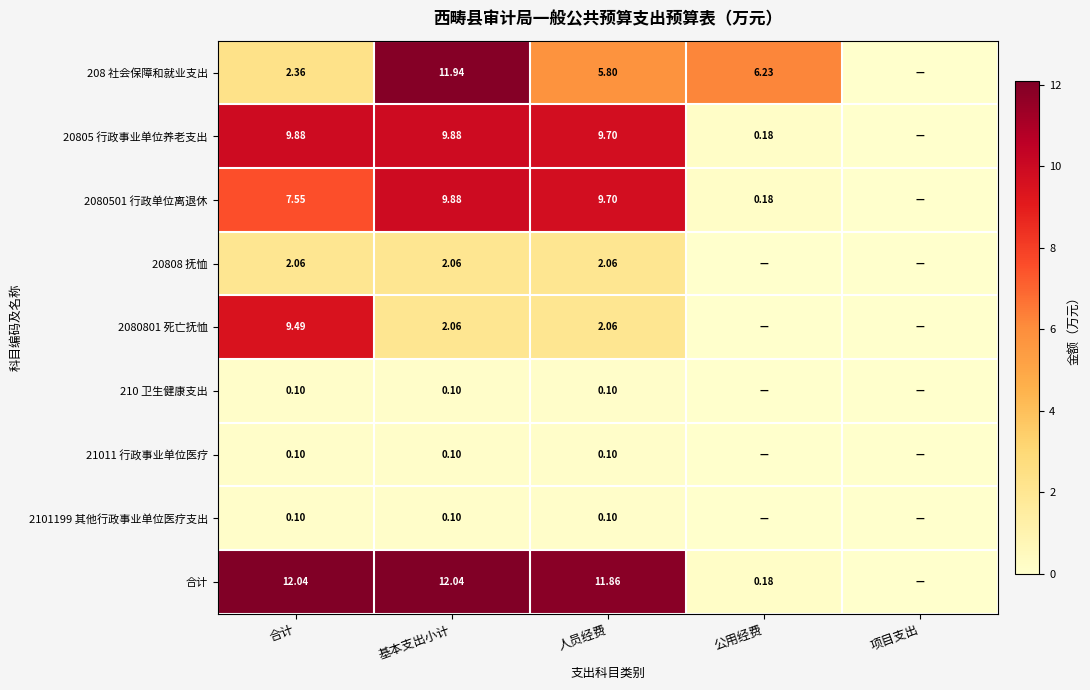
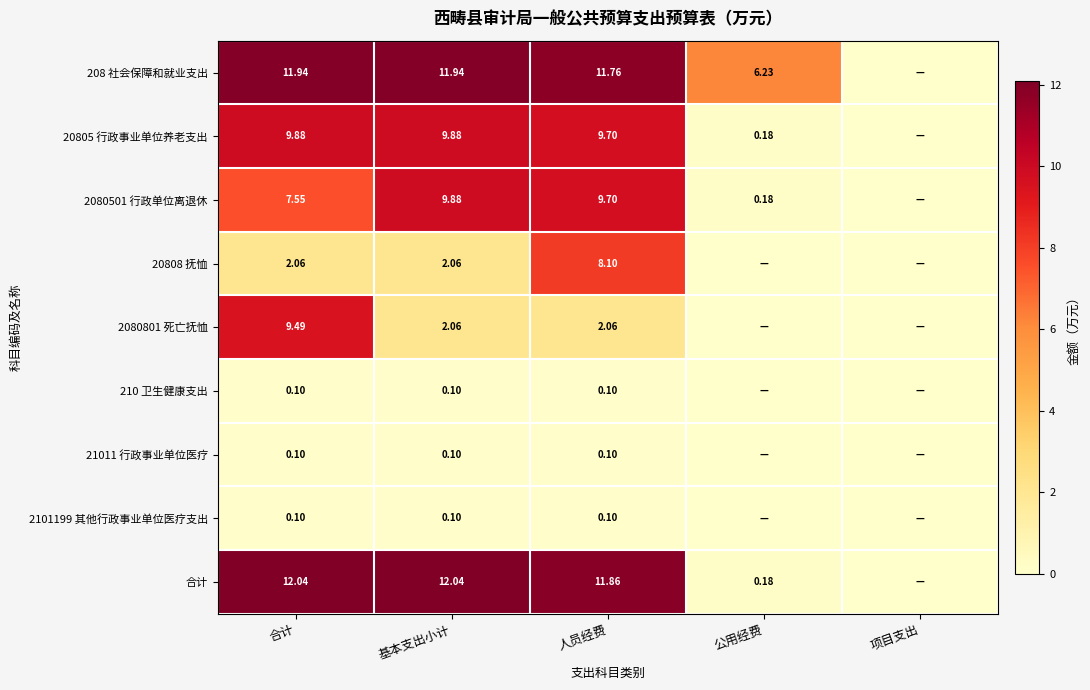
  {
    "208 社会保障和就业支出": {
-     "合计": 2.36,
+     "合计": 11.94,
      "基本支出小计": 11.94,
-     "人员经费": 5.80,
+     "人员经费": 11.76,
      "公用经费": 6.23
    },
    "20805 行政事业单位养老支出": {
      "合计": 9.88,
      "基本支出小计": 9.88,
      "人员经费": 9.70,
      "公用经费": 0.18
    },
    "2080501 行政单位离退休": {
      "合计": 7.55,
      "基本支出小计": 9.88,
      "人员经费": 9.70,
      "公用经费": 0.18
    },
    "20808 抚恤": {
      "合计": 2.06,
      "基本支出小计": 2.06,
-     "人员经费": 2.06
+     "人员经费": 8.10
    },
    "2080801 死亡抚恤": {
      "合计": 9.49,
      "基本支出小计": 2.06,
      "人员经费": 2.06
    },
    "210 卫生健康支出": {
      "合计": 0.10,
      "基本支出小计": 0.10,
      "人员经费": 0.10
    },
    "21011 行政事业单位医疗": {
      "合计": 0.10,
      "基本支出小计": 0.10,
      "人员经费": 0.10
    },
    "2101199 其他行政事业单位医疗支出": {
      "合计": 0.10,
      "基本支出小计": 0.10,
      "人员经费": 0.10
    },
    "合计": {
      "合计": 12.04,
      "基本支出小计": 12.04,
      "人员经费": 11.86,
      "公用经费": 0.18
    }
  }
